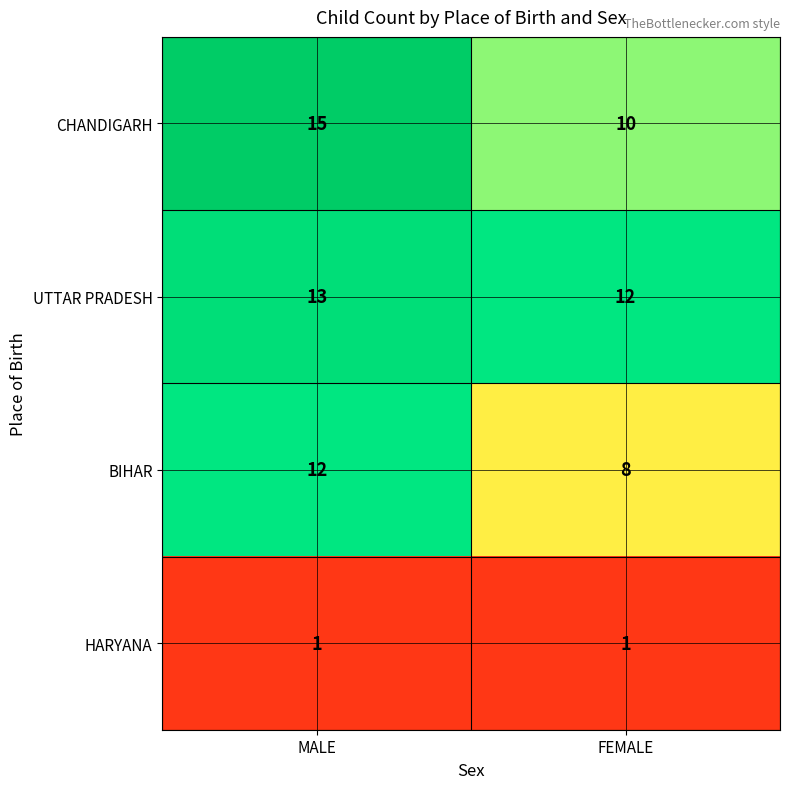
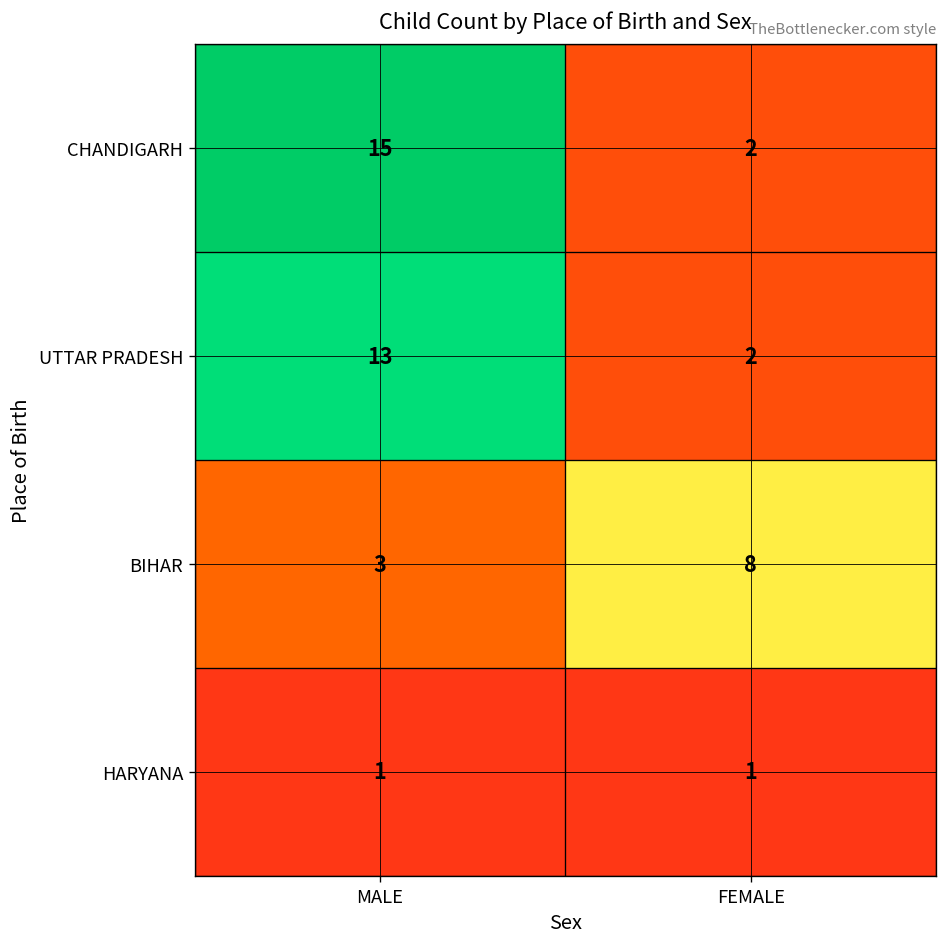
  {
    "CHANDIGARH": {
      "MALE": 15,
-     "FEMALE": 10
+     "FEMALE": 2
    },
    "UTTAR PRADESH": {
      "MALE": 13,
-     "FEMALE": 12
+     "FEMALE": 2
    },
    "BIHAR": {
-     "MALE": 12,
+     "MALE": 3,
      "FEMALE": 8
    },
    "HARYANA": {
      "MALE": 1,
      "FEMALE": 1
    }
  }
